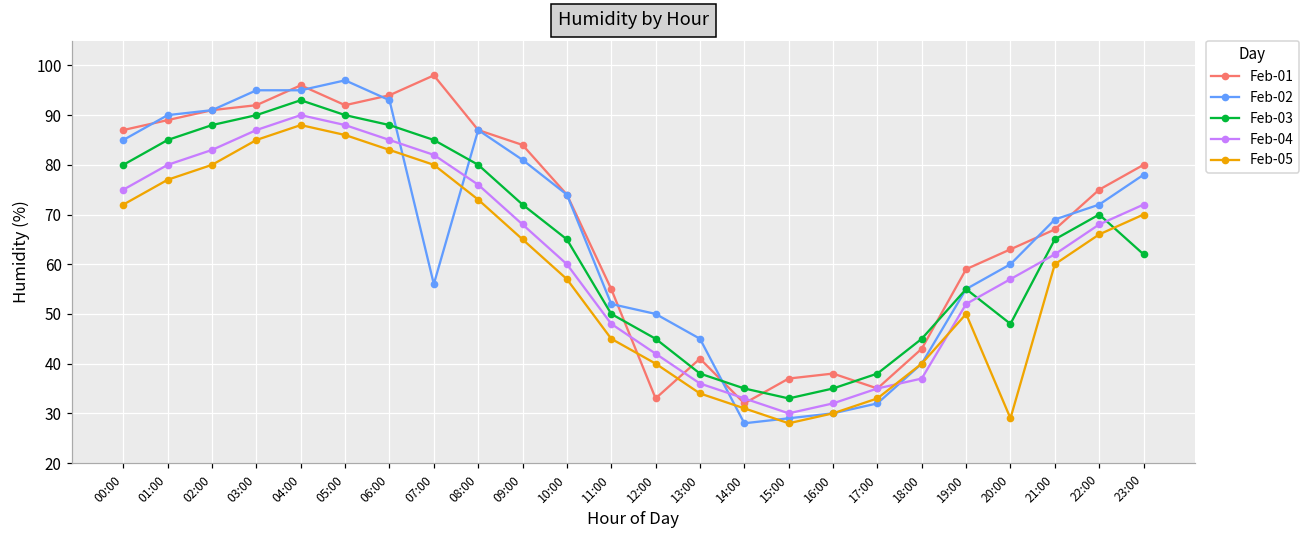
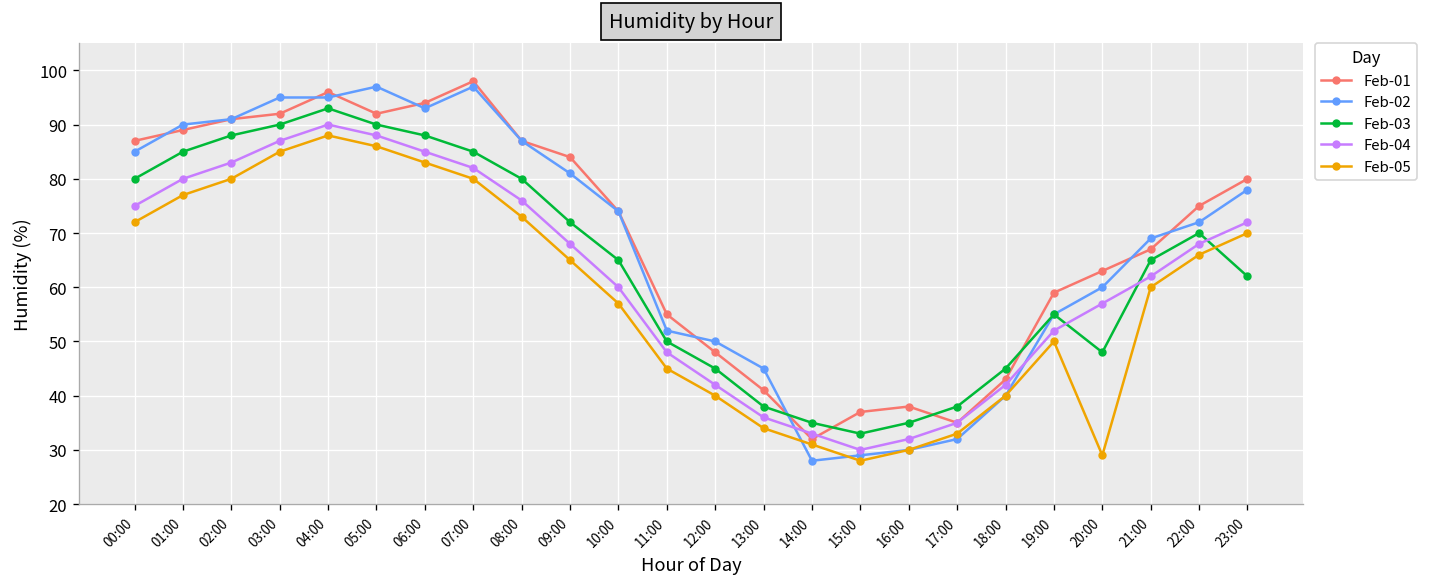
  {
    "Feb-01": {
      "00:00": 87,
      "01:00": 89,
      "03:00": 92,
      "04:00": 96,
      "05:00": 92,
      "06:00": 94,
      "07:00": 98,
      "09:00": 84,
      "11:00": 55,
-     "12:00": 33,
+     "12:00": 48,
      "13:00": 41,
      "14:00": 32,
      "15:00": 37,
      "16:00": 38,
      "18:00": 43,
      "19:00": 59,
      "20:00": 63,
      "21:00": 67,
      "22:00": 75,
      "23:00": 80
    },
    "Feb-02": {
      "00:00": 85,
      "01:00": 90,
      "03:00": 95,
      "04:00": 95,
      "05:00": 97,
      "06:00": 93,
-     "07:00": 56,
+     "07:00": 97,
      "09:00": 81,
      "11:00": 52,
      "12:00": 50,
      "13:00": 45,
      "14:00": 28,
      "15:00": 29,
      "17:00": 32,
      "20:00": 60,
      "21:00": 69,
      "22:00": 72,
      "23:00": 78
    },
    "Feb-03": {
      "00:00": 80,
      "01:00": 85,
      "02:00": 88,
      "03:00": 90,
      "04:00": 93,
      "05:00": 90,
      "06:00": 88,
      "07:00": 85,
      "08:00": 80,
      "09:00": 72,
      "10:00": 65,
      "11:00": 50,
      "12:00": 45,
      "13:00": 38,
      "14:00": 35,
      "15:00": 33,
      "16:00": 35,
      "17:00": 38,
      "18:00": 45,
      "20:00": 48,
      "21:00": 65,
      "22:00": 70,
      "23:00": 62
    },
    "Feb-04": {
      "00:00": 75,
      "01:00": 80,
      "02:00": 83,
      "03:00": 87,
      "04:00": 90,
      "05:00": 88,
      "06:00": 85,
      "07:00": 82,
      "08:00": 76,
      "09:00": 68,
      "10:00": 60,
      "11:00": 48,
      "12:00": 42,
      "13:00": 36,
      "14:00": 33,
      "15:00": 30,
      "16:00": 32,
-     "18:00": 37,
+     "18:00": 42,
      "19:00": 52,
      "20:00": 57,
      "21:00": 62,
      "22:00": 68,
      "23:00": 72
    },
    "Feb-05": {
      "00:00": 72,
      "01:00": 77,
      "02:00": 80,
      "03:00": 85,
      "04:00": 88,
      "05:00": 86,
      "06:00": 83,
      "07:00": 80,
      "08:00": 73,
      "09:00": 65,
      "10:00": 57,
      "11:00": 45,
      "12:00": 40,
      "13:00": 34,
      "14:00": 31,
      "15:00": 28,
      "17:00": 33,
      "19:00": 50,
      "20:00": 29,
      "21:00": 60,
      "22:00": 66,
      "23:00": 70
    }
  }
